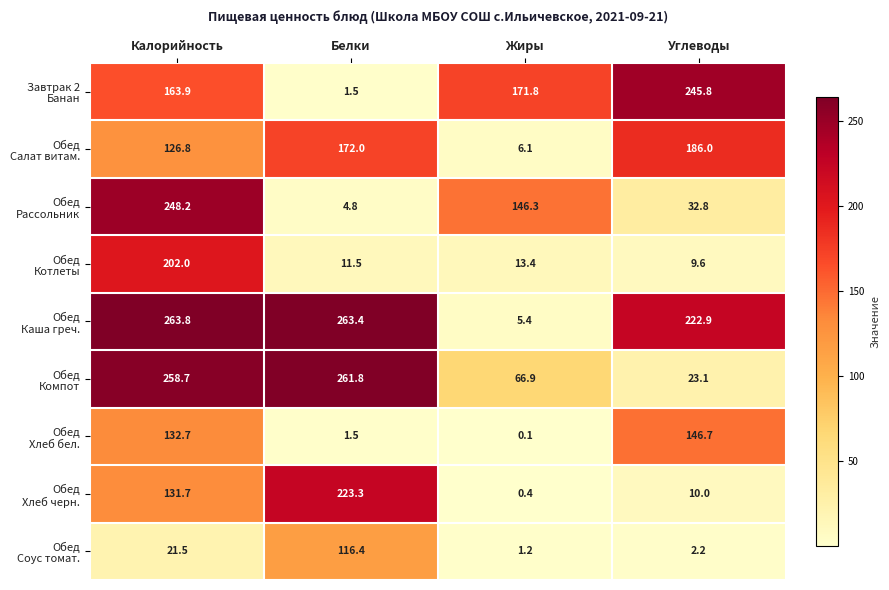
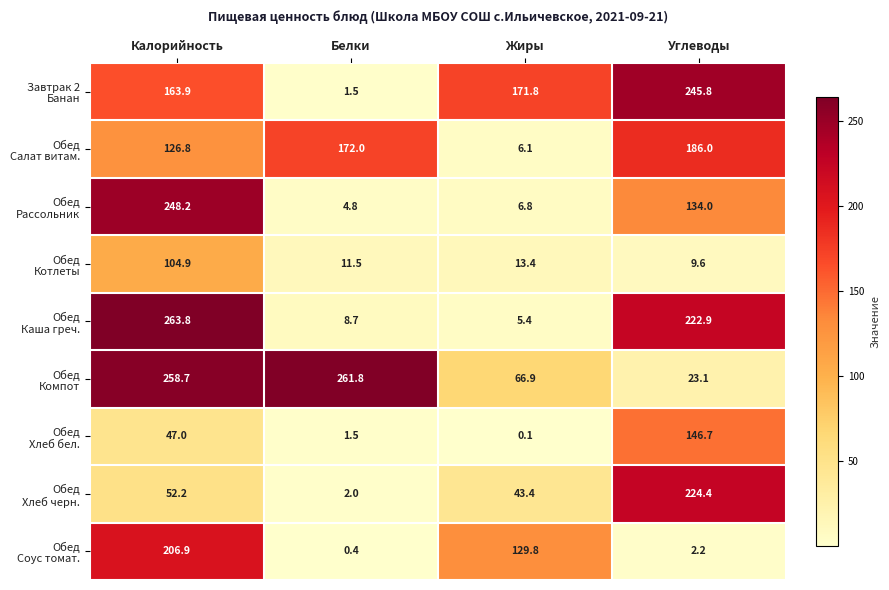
  {
    "Завтрак 2 Банан": {
      "Калорийность": 163.9,
      "Белки": 1.5,
      "Жиры": 171.8,
      "Углеводы": 245.8
    },
    "Обед Салат витам.": {
      "Калорийность": 126.8,
      "Белки": 172.0,
      "Жиры": 6.1,
      "Углеводы": 186.0
    },
    "Обед Рассольник": {
      "Калорийность": 248.2,
      "Белки": 4.8,
-     "Жиры": 146.3,
-     "Углеводы": 32.8
+     "Жиры": 6.8,
+     "Углеводы": 134.0
    },
    "Обед Котлеты": {
-     "Калорийность": 202.0,
+     "Калорийность": 104.9,
      "Белки": 11.5,
      "Жиры": 13.4,
      "Углеводы": 9.6
    },
    "Обед Каша греч.": {
      "Калорийность": 263.8,
-     "Белки": 263.4,
+     "Белки": 8.7,
      "Жиры": 5.4,
      "Углеводы": 222.9
    },
    "Обед Компот": {
      "Калорийность": 258.7,
      "Белки": 261.8,
      "Жиры": 66.9,
      "Углеводы": 23.1
    },
    "Обед Хлеб бел.": {
-     "Калорийность": 132.7,
+     "Калорийность": 47.0,
      "Белки": 1.5,
      "Жиры": 0.1,
      "Углеводы": 146.7
    },
    "Обед Хлеб черн.": {
-     "Калорийность": 131.7,
-     "Белки": 223.3,
-     "Жиры": 0.4,
-     "Углеводы": 10.0
+     "Калорийность": 52.2,
+     "Белки": 2.0,
+     "Жиры": 43.4,
+     "Углеводы": 224.4
    },
    "Обед Соус томат.": {
-     "Калорийность": 21.5,
-     "Белки": 116.4,
-     "Жиры": 1.2,
+     "Калорийность": 206.9,
+     "Белки": 0.4,
+     "Жиры": 129.8,
      "Углеводы": 2.2
    }
  }
